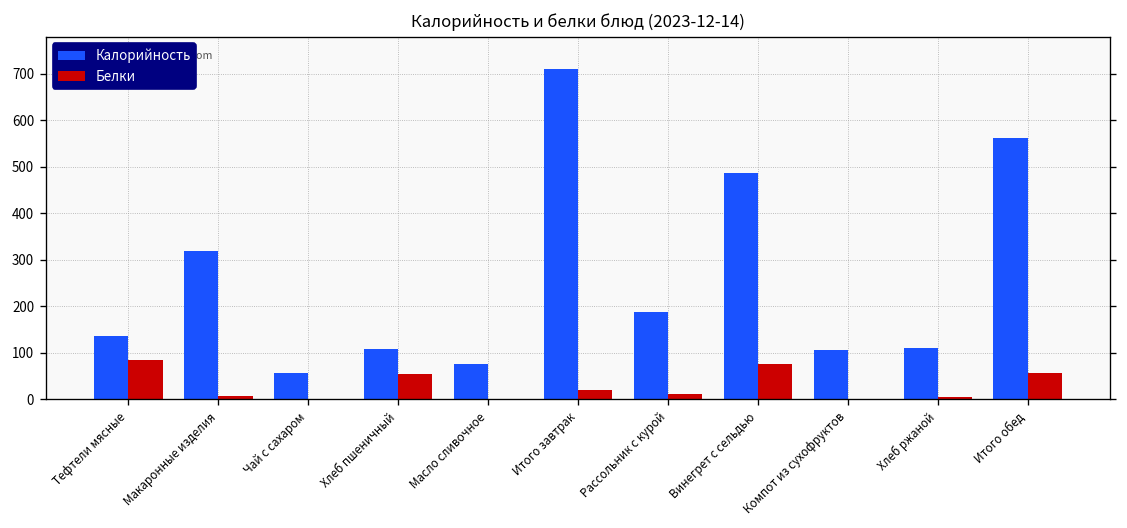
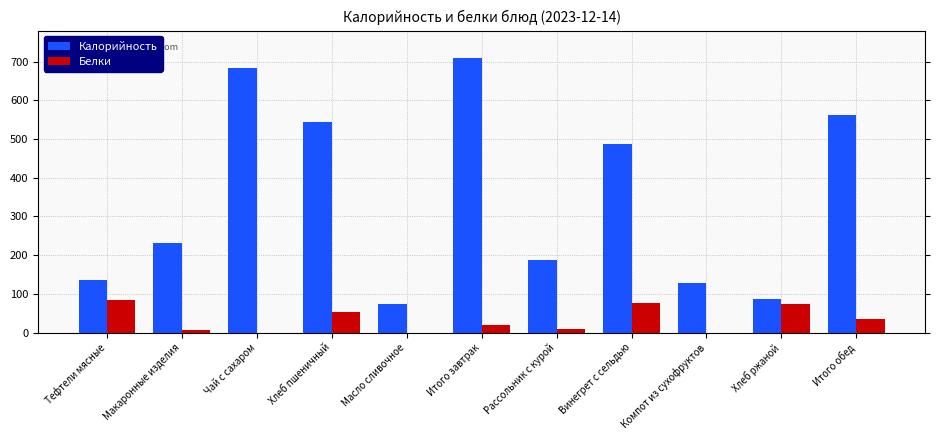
  {
    "Калорийность": {
      "Тефтели мясные": 140,
-     "Макаронные изделия": 320,
-     "Чай с сахаром": 60,
-     "Хлеб пшеничный": 110,
+     "Макаронные изделия": 230,
+     "Чай с сахаром": 680,
+     "Хлеб пшеничный": 540,
      "Масло сливочное": 80,
      "Итого завтрак": 710,
      "Рассольник с курой": 190,
      "Винегрет с сельдью": 490,
-     "Компот из сухофруктов": 110,
-     "Хлеб ржаной": 110,
+     "Компот из сухофруктов": 130,
+     "Хлеб ржаной": 90,
      "Итого обед": 560
    },
    "Белки": {
      "Тефтели мясные": 80,
      "Хлеб пшеничный": 50,
      "Масло сливочное": 0,
      "Итого завтрак": 20,
      "Рассольник с курой": 10,
      "Винегрет с сельдью": 80,
      "Компот из сухофруктов": 0,
-     "Хлеб ржаной": 0,
-     "Итого обед": 60
+     "Хлеб ржаной": 80,
+     "Итого обед": 30
    }
  }
